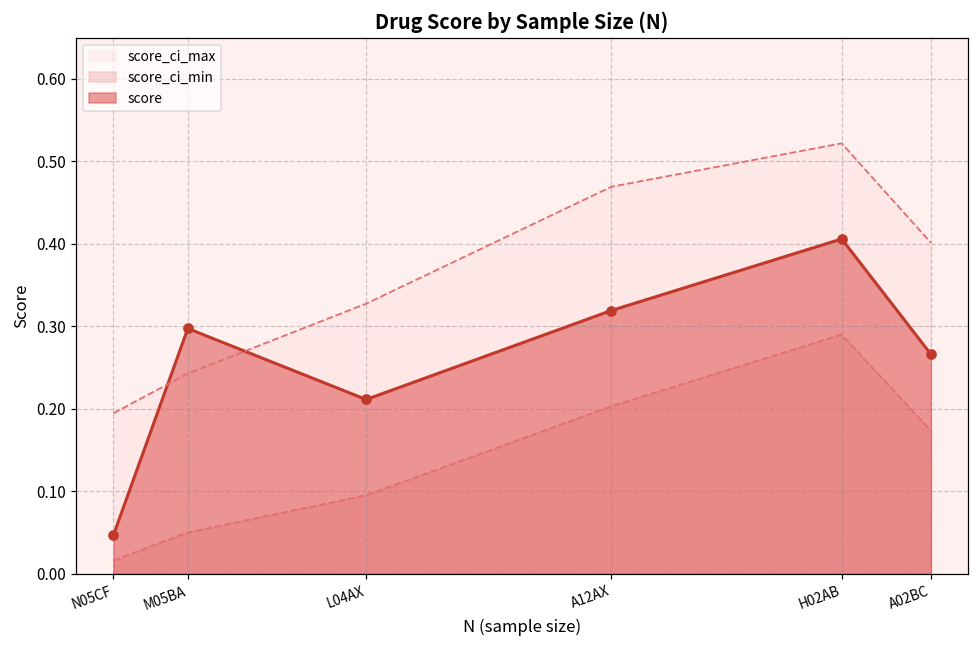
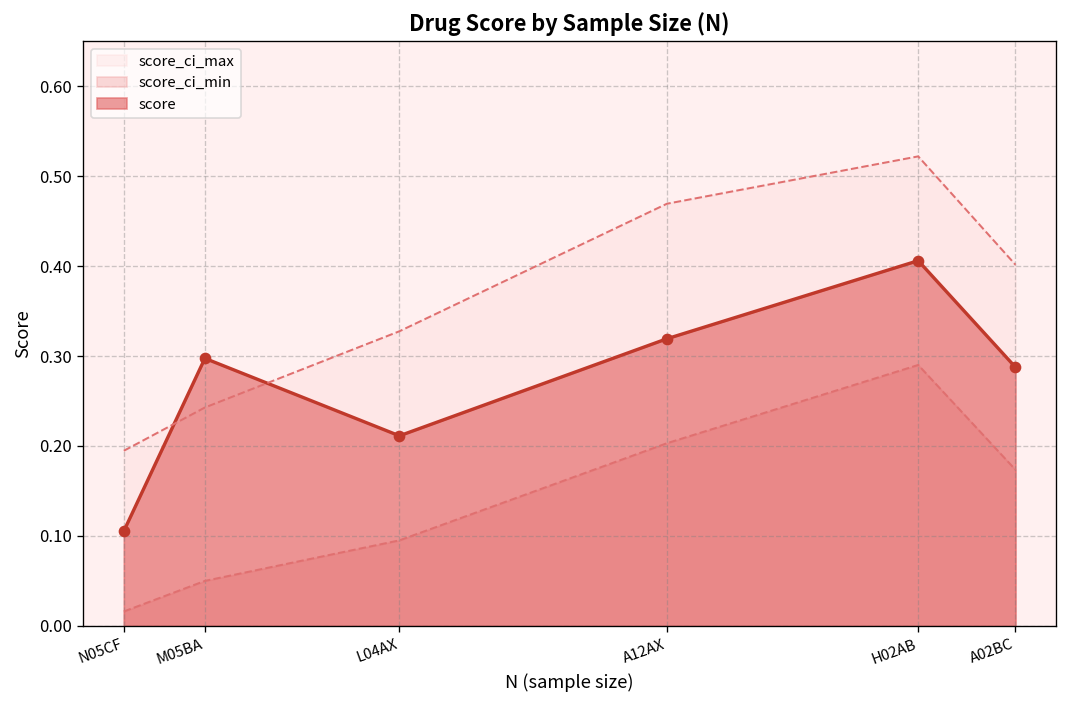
  {
    "score": {
-     "N05CF": 0.05,
+     "N05CF": 0.11,
      "M05BA": 0.30,
      "L04AX": 0.21,
      "A12AX": 0.32,
      "H02AB": 0.41,
-     "A02BC": 0.27
+     "A02BC": 0.29
    }
  }
